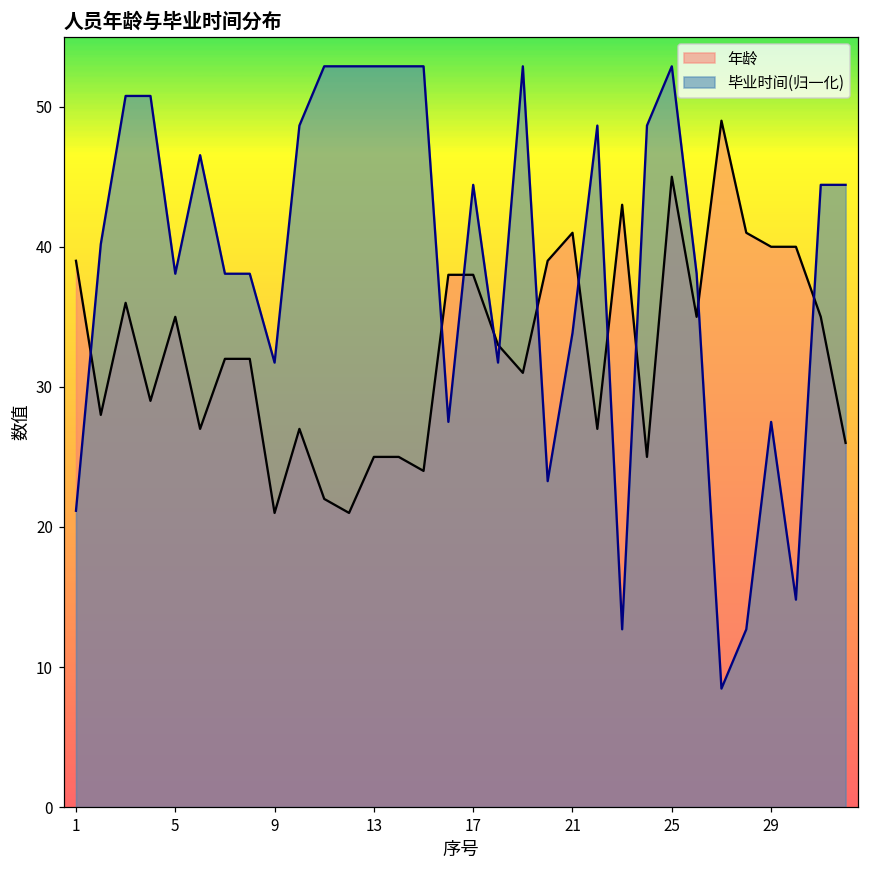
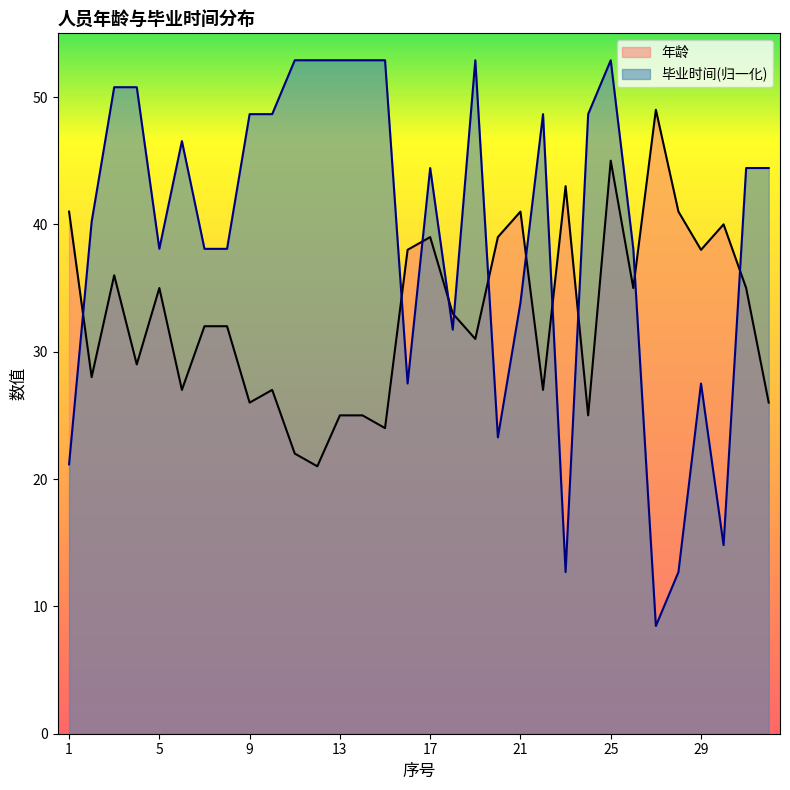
  {
    "年龄": {
-     "1": 39,
+     "1": 41,
      "5": 35,
-     "9": 21,
+     "9": 26,
      "13": 25,
-     "17": 38,
+     "17": 39,
      "21": 41,
      "25": 45,
-     "29": 40
+     "29": 38
    },
    "毕业时间(归一化)": {
      "1": 21.2,
      "5": 38.1,
-     "9": 31.7,
+     "9": 48.7,
      "13": 52.9,
      "17": 44.4,
      "21": 33.8,
      "25": 52.9,
      "29": 27.5
    }
  }
